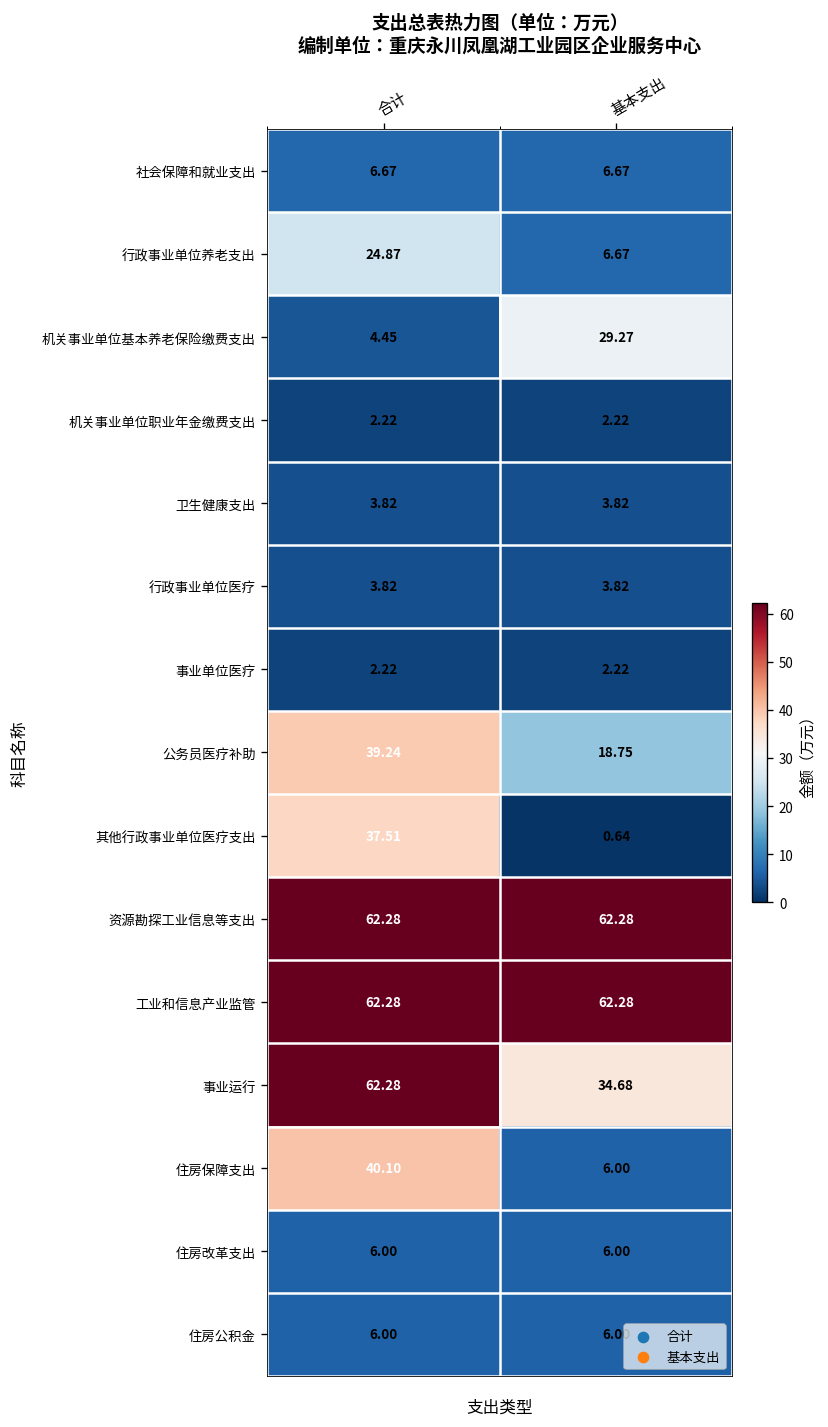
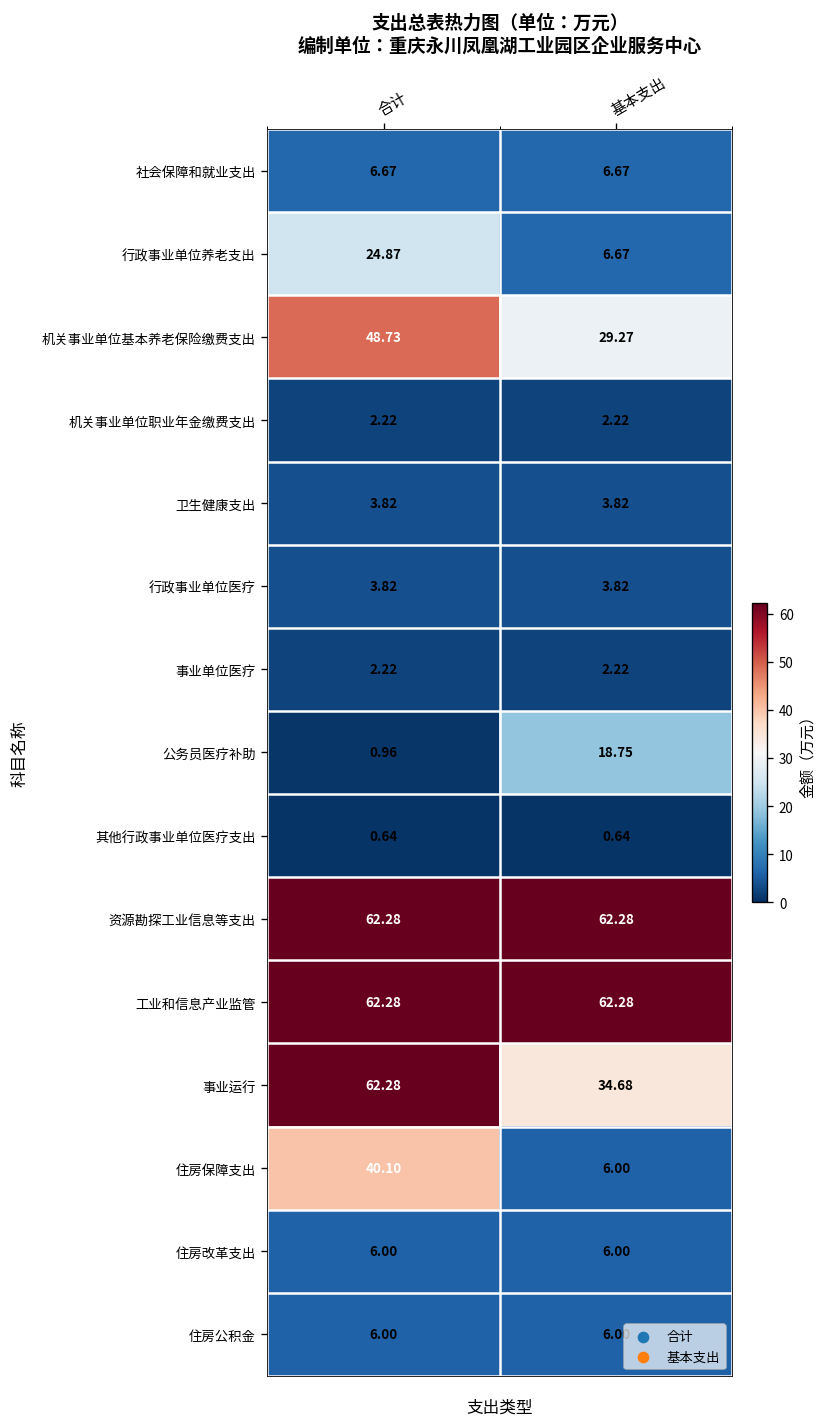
  {
    "社会保障和就业支出": {
      "合计": 6.67,
      "基本支出": 6.67
    },
    "行政事业单位养老支出": {
      "合计": 24.87,
      "基本支出": 6.67
    },
    "机关事业单位基本养老保险缴费支出": {
-     "合计": 4.45,
+     "合计": 48.73,
      "基本支出": 29.27
    },
    "机关事业单位职业年金缴费支出": {
      "合计": 2.22,
      "基本支出": 2.22
    },
    "卫生健康支出": {
      "合计": 3.82,
      "基本支出": 3.82
    },
    "行政事业单位医疗": {
      "合计": 3.82,
      "基本支出": 3.82
    },
    "事业单位医疗": {
      "合计": 2.22,
      "基本支出": 2.22
    },
    "公务员医疗补助": {
-     "合计": 39.24,
+     "合计": 0.96,
      "基本支出": 18.75
    },
    "其他行政事业单位医疗支出": {
-     "合计": 37.51,
+     "合计": 0.64,
      "基本支出": 0.64
    },
    "资源勘探工业信息等支出": {
      "合计": 62.28,
      "基本支出": 62.28
    },
    "工业和信息产业监管": {
      "合计": 62.28,
      "基本支出": 62.28
    },
    "事业运行": {
      "合计": 62.28,
      "基本支出": 34.68
    },
    "住房保障支出": {
      "合计": 40.10,
      "基本支出": 6.00
    },
    "住房改革支出": {
      "合计": 6.00,
      "基本支出": 6.00
    },
    "住房公积金": {
      "合计": 6.00
    }
  }
